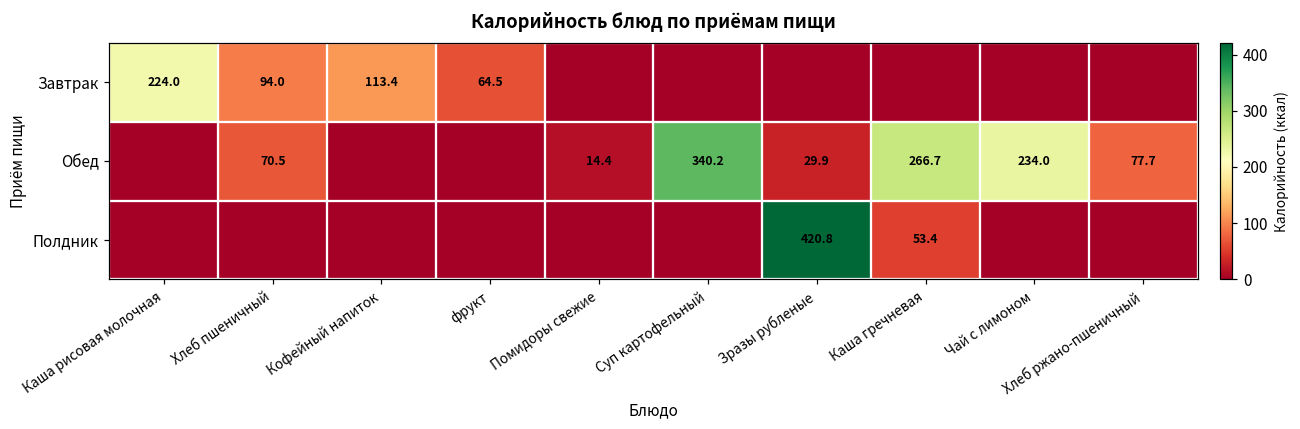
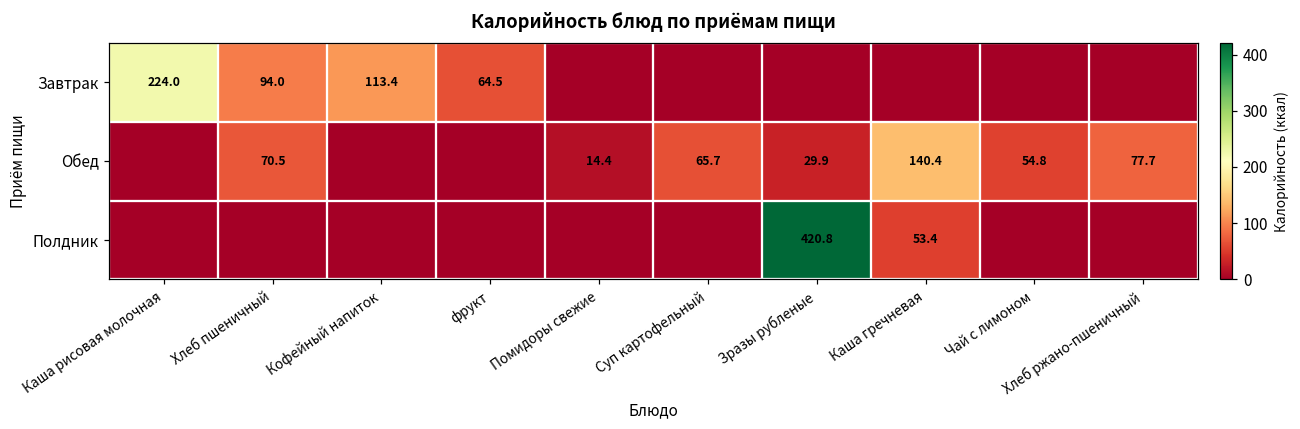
  {
    "Завтрак": {
      "Каша рисовая молочная": 224.0,
      "Хлеб пшеничный": 94.0,
      "Кофейный напиток": 113.4,
      "фрукт": 64.5
    },
    "Обед": {
      "Хлеб пшеничный": 70.5,
      "Помидоры свежие": 14.4,
-     "Суп картофельный": 340.2,
+     "Суп картофельный": 65.7,
      "Зразы рубленые": 29.9,
-     "Каша гречневая": 266.7,
-     "Чай с лимоном": 234.0,
+     "Каша гречневая": 140.4,
+     "Чай с лимоном": 54.8,
      "Хлеб ржано-пшеничный": 77.7
    },
    "Полдник": {
      "Зразы рубленые": 420.8,
      "Каша гречневая": 53.4
    }
  }
